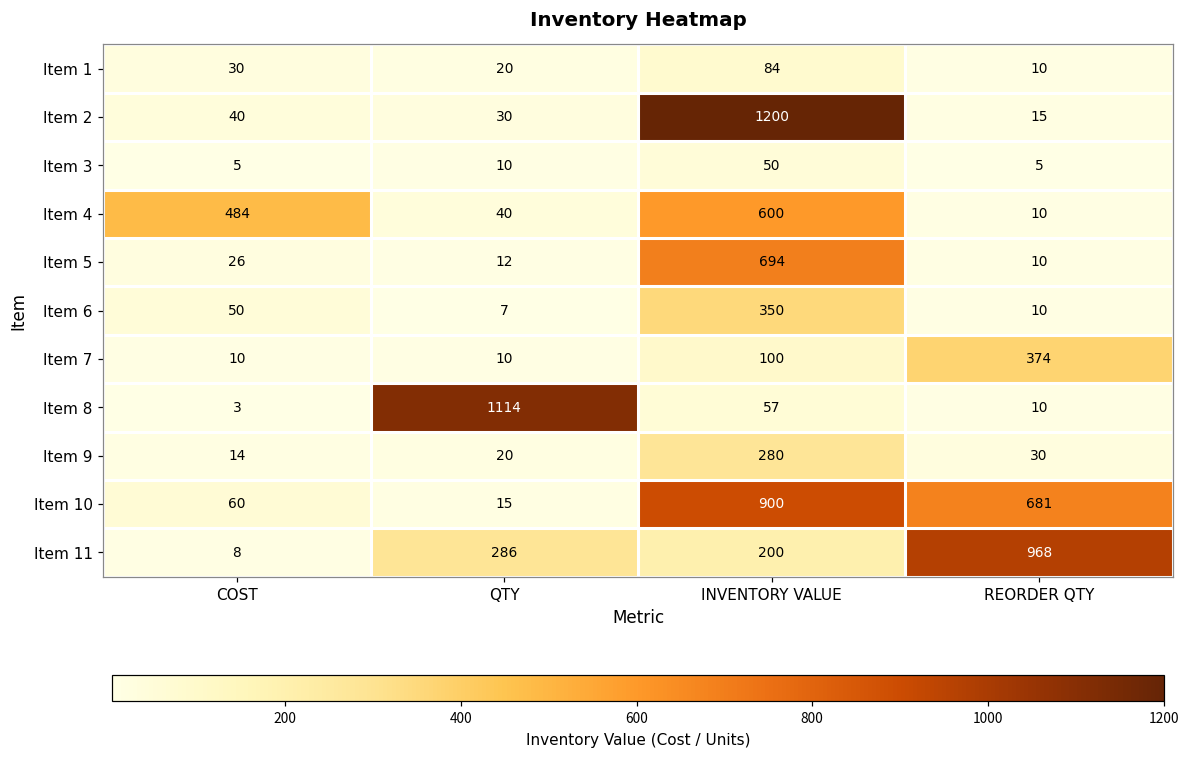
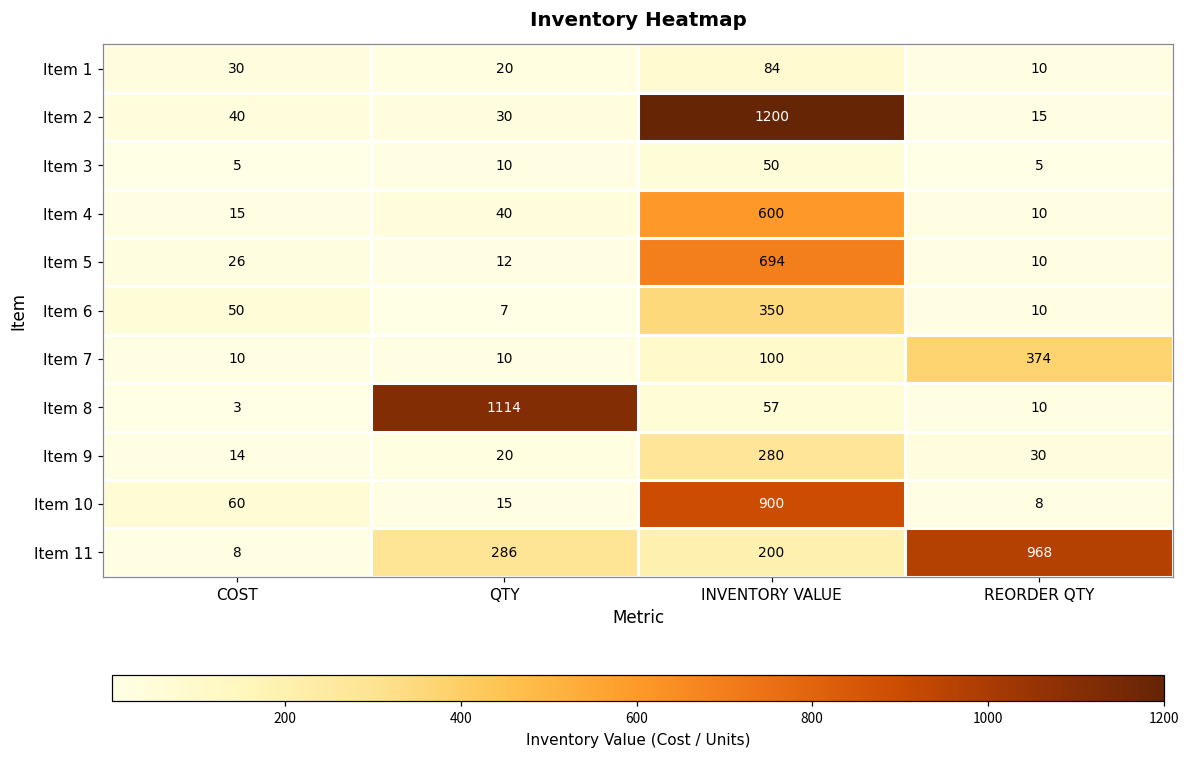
  {
    "Item 1": {
      "COST": 30,
      "QTY": 20,
      "INVENTORY VALUE": 84,
      "REORDER QTY": 10
    },
    "Item 2": {
      "COST": 40,
      "QTY": 30,
      "INVENTORY VALUE": 1200,
      "REORDER QTY": 15
    },
    "Item 3": {
      "COST": 5,
      "QTY": 10,
      "INVENTORY VALUE": 50,
      "REORDER QTY": 5
    },
    "Item 4": {
-     "COST": 484,
+     "COST": 15,
      "QTY": 40,
      "INVENTORY VALUE": 600,
      "REORDER QTY": 10
    },
    "Item 5": {
      "COST": 26,
      "QTY": 12,
      "INVENTORY VALUE": 694,
      "REORDER QTY": 10
    },
    "Item 6": {
      "COST": 50,
      "QTY": 7,
      "INVENTORY VALUE": 350,
      "REORDER QTY": 10
    },
    "Item 7": {
      "COST": 10,
      "QTY": 10,
      "INVENTORY VALUE": 100,
      "REORDER QTY": 374
    },
    "Item 8": {
      "COST": 3,
      "QTY": 1114,
      "INVENTORY VALUE": 57,
      "REORDER QTY": 10
    },
    "Item 9": {
      "COST": 14,
      "QTY": 20,
      "INVENTORY VALUE": 280,
      "REORDER QTY": 30
    },
    "Item 10": {
      "COST": 60,
      "QTY": 15,
      "INVENTORY VALUE": 900,
-     "REORDER QTY": 681
+     "REORDER QTY": 8
    },
    "Item 11": {
      "COST": 8,
      "QTY": 286,
      "INVENTORY VALUE": 200,
      "REORDER QTY": 968
    }
  }
